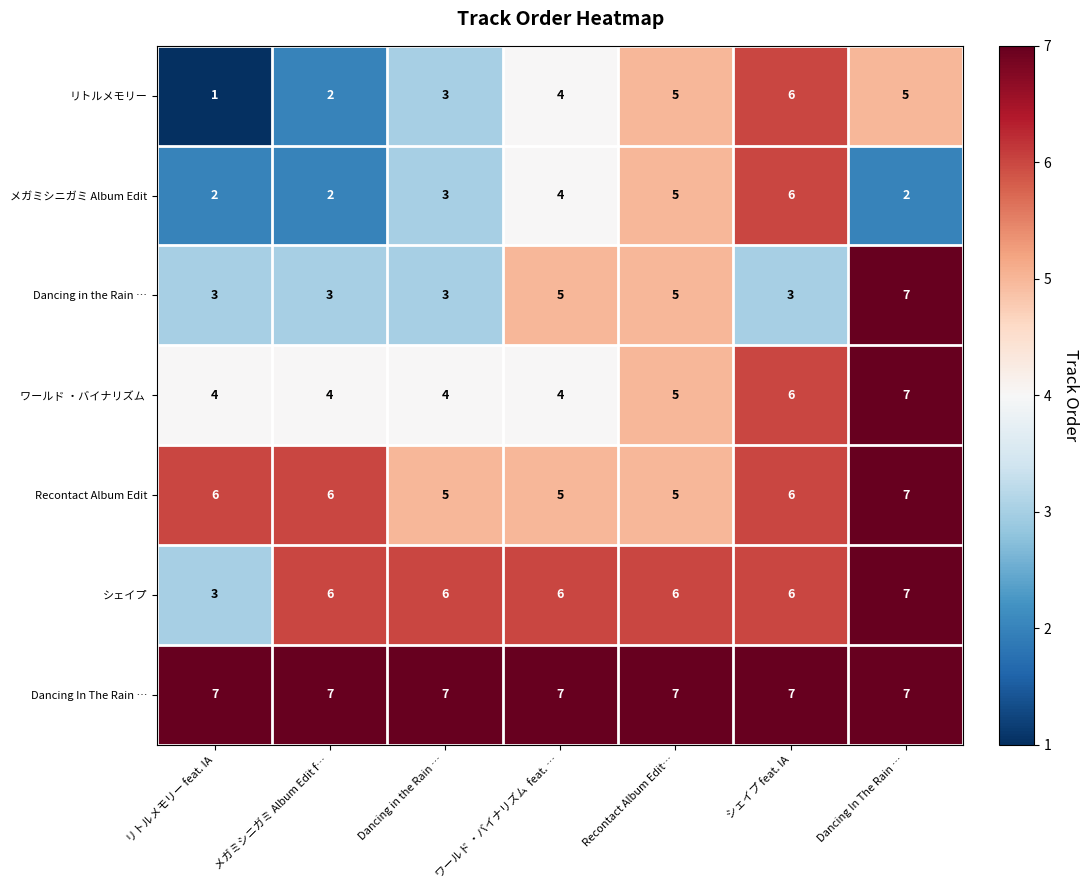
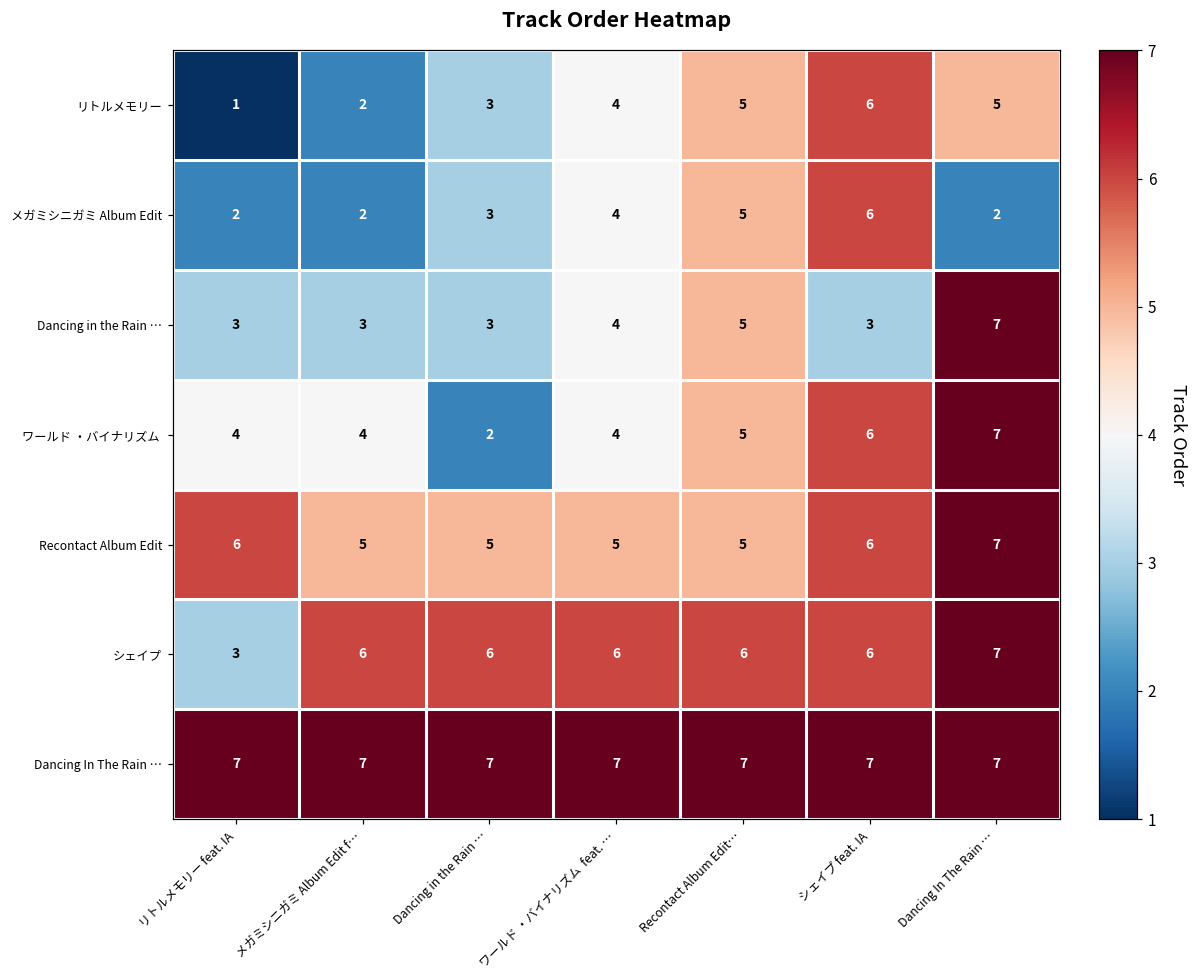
  {
    "リトルメモリー": {
      "リトルメモリー feat. IA": 1,
      "メガミシニガミ Album Edit f…": 2,
      "Dancing in the Rain …": 3,
      "ワールド ・バイナリズム feat. …": 4,
      "Recontact Album Edit…": 5,
      "シェイプ feat. IA": 6,
      "Dancing In The Rain …": 5
    },
    "メガミシニガミ Album Edit": {
      "リトルメモリー feat. IA": 2,
      "メガミシニガミ Album Edit f…": 2,
      "Dancing in the Rain …": 3,
      "ワールド ・バイナリズム feat. …": 4,
      "Recontact Album Edit…": 5,
      "シェイプ feat. IA": 6,
      "Dancing In The Rain …": 2
    },
    "Dancing in the Rain …": {
      "リトルメモリー feat. IA": 3,
      "メガミシニガミ Album Edit f…": 3,
      "Dancing in the Rain …": 3,
-     "ワールド ・バイナリズム feat. …": 5,
+     "ワールド ・バイナリズム feat. …": 4,
      "Recontact Album Edit…": 5,
      "シェイプ feat. IA": 3,
      "Dancing In The Rain …": 7
    },
    "ワールド ・バイナリズム": {
      "リトルメモリー feat. IA": 4,
      "メガミシニガミ Album Edit f…": 4,
-     "Dancing in the Rain …": 4,
+     "Dancing in the Rain …": 2,
      "ワールド ・バイナリズム feat. …": 4,
      "Recontact Album Edit…": 5,
      "シェイプ feat. IA": 6,
      "Dancing In The Rain …": 7
    },
    "Recontact Album Edit": {
      "リトルメモリー feat. IA": 6,
-     "メガミシニガミ Album Edit f…": 6,
+     "メガミシニガミ Album Edit f…": 5,
      "Dancing in the Rain …": 5,
      "ワールド ・バイナリズム feat. …": 5,
      "Recontact Album Edit…": 5,
      "シェイプ feat. IA": 6,
      "Dancing In The Rain …": 7
    },
    "シェイプ": {
      "リトルメモリー feat. IA": 3,
      "メガミシニガミ Album Edit f…": 6,
      "Dancing in the Rain …": 6,
      "ワールド ・バイナリズム feat. …": 6,
      "Recontact Album Edit…": 6,
      "シェイプ feat. IA": 6,
      "Dancing In The Rain …": 7
    },
    "Dancing In The Rain …": {
      "リトルメモリー feat. IA": 7,
      "メガミシニガミ Album Edit f…": 7,
      "Dancing in the Rain …": 7,
      "ワールド ・バイナリズム feat. …": 7,
      "Recontact Album Edit…": 7,
      "シェイプ feat. IA": 7,
      "Dancing In The Rain …": 7
    }
  }
